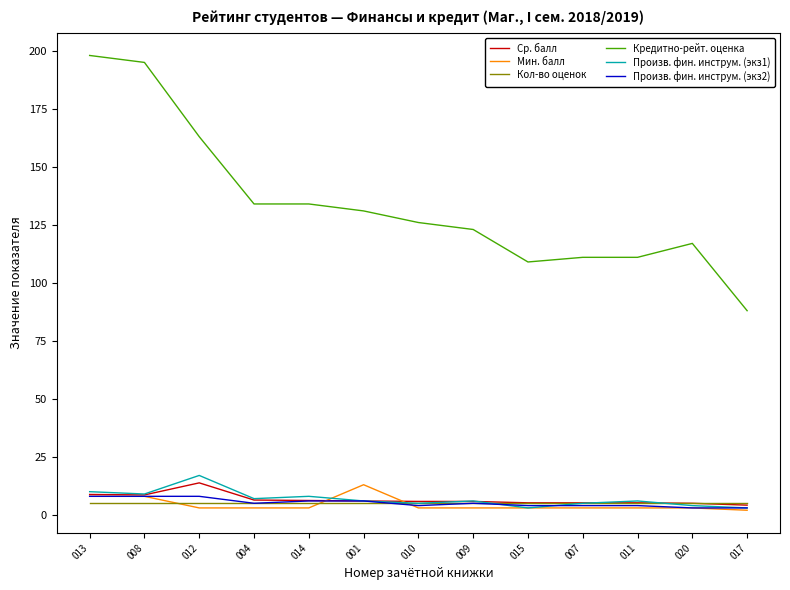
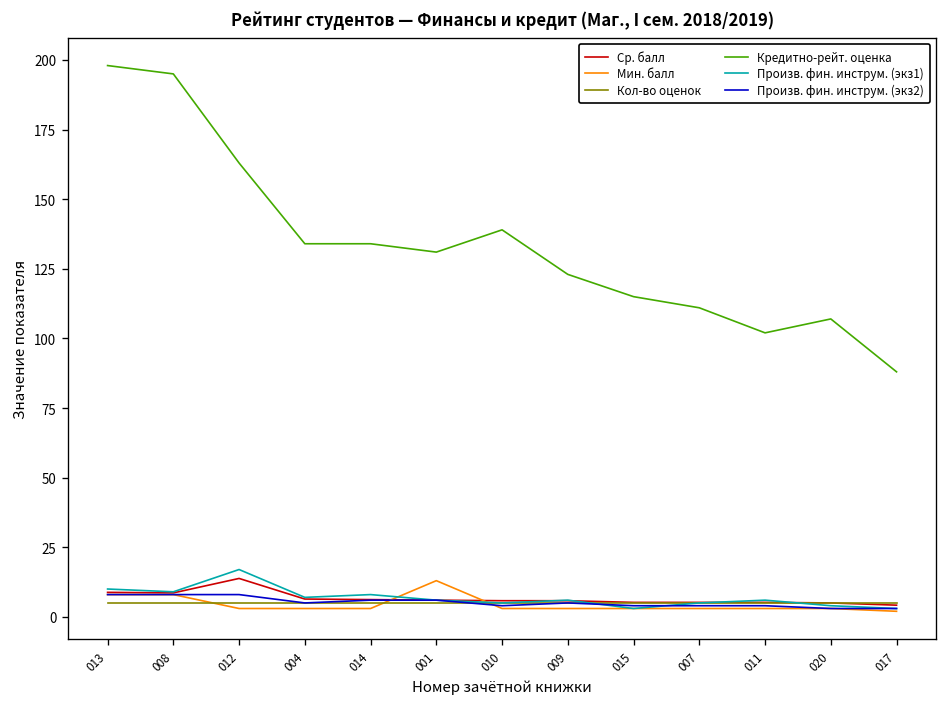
  {
    "Ср. балл": {
      "012": 14
    },
    "Мин. балл": {
      "012": 3,
      "004": 3,
      "014": 3,
      "001": 13,
      "009": 3
    },
    "Кол-во оценок": {
      "013": 5,
      "008": 5,
      "012": 5
    },
    "Кредитно-рейт. оценка": {
      "013": 198,
      "008": 195,
      "012": 163,
      "004": 134,
      "014": 134,
      "001": 131,
-     "010": 126,
+     "010": 139,
      "009": 123,
-     "015": 109,
+     "015": 115,
      "007": 111,
-     "011": 111,
-     "020": 117,
+     "011": 102,
+     "020": 107,
      "017": 88
    },
    "Произв. фин. инструм. (экз1)": {
      "013": 10,
      "012": 17,
      "014": 8
    },
    "Произв. фин. инструм. (экз2)": {
      "012": 8
    }
  }
